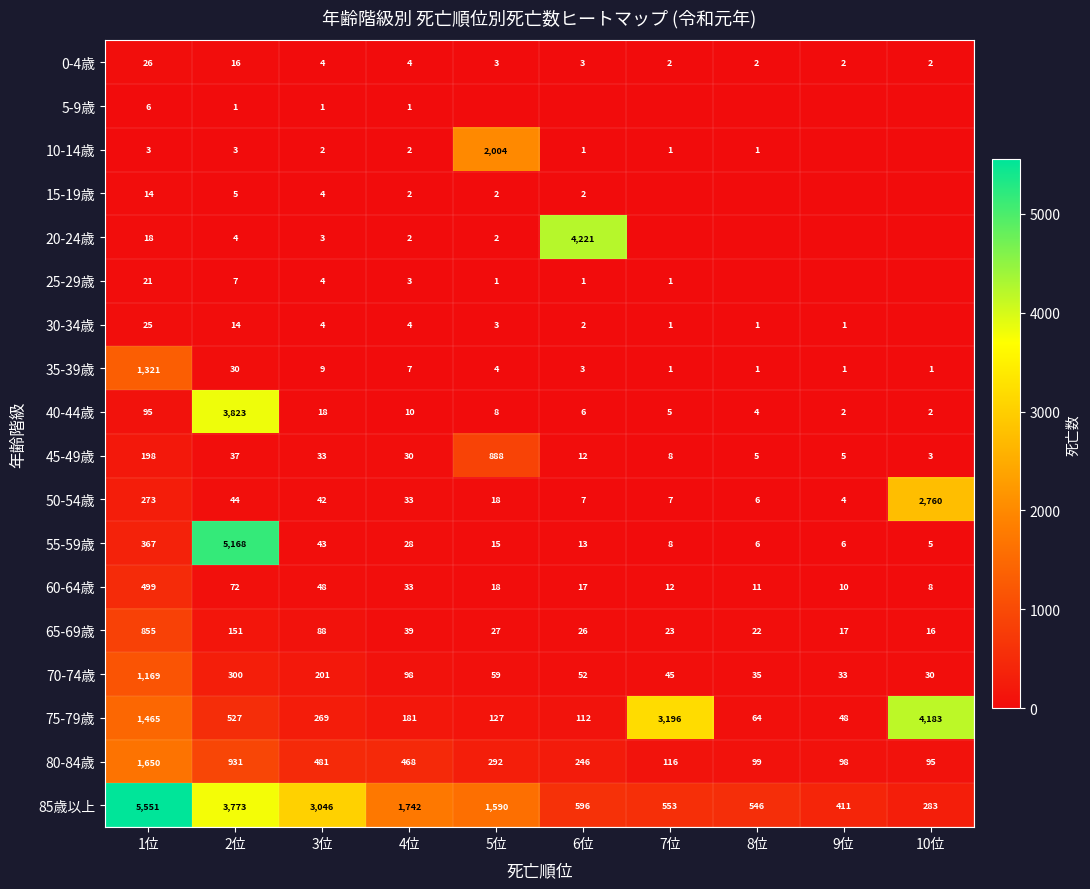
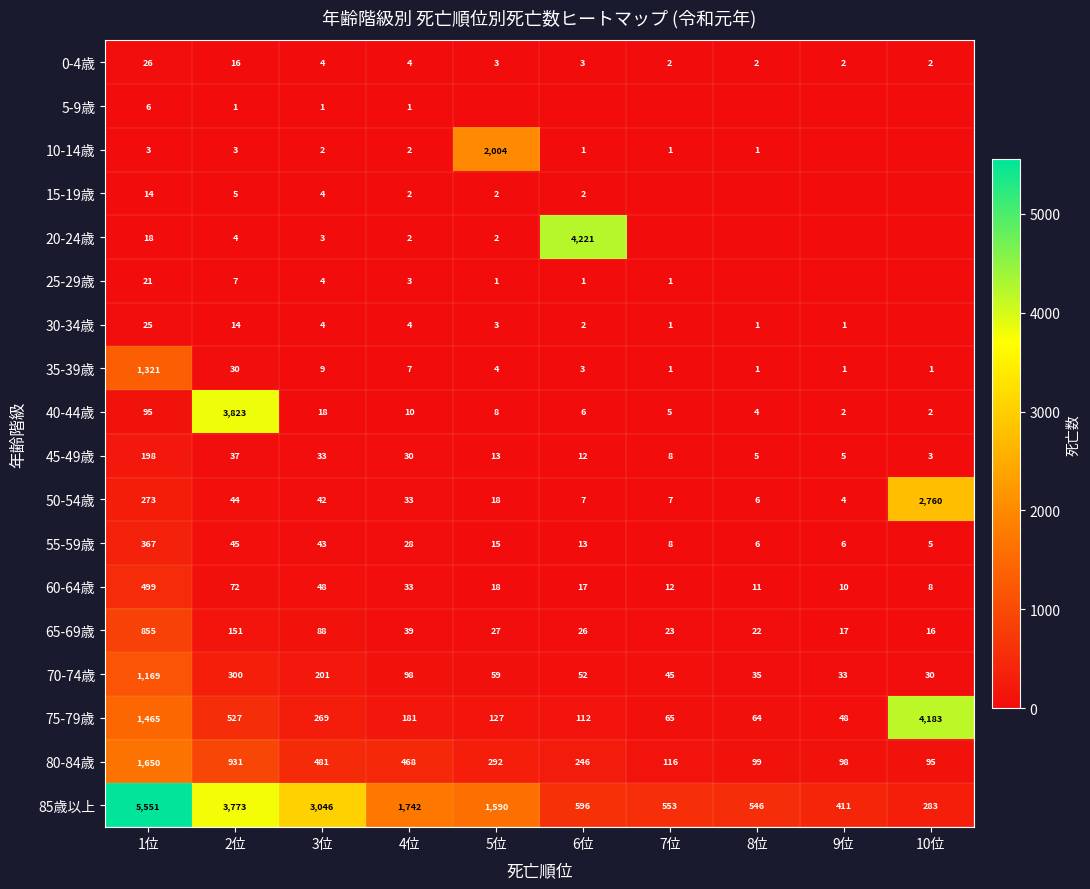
  {
    "0-4歳": {
      "1位": "26",
      "2位": "16",
      "3位": "4",
      "4位": "4",
      "5位": "3",
      "6位": "3",
      "7位": "2",
      "8位": "2",
      "9位": "2",
      "10位": "2"
    },
    "5-9歳": {
      "1位": "6",
      "2位": "1",
      "3位": "1",
      "4位": "1"
    },
    "10-14歳": {
      "1位": "3",
      "2位": "3",
      "3位": "2",
      "4位": "2",
      "5位": "2,004",
      "6位": "1",
      "7位": "1",
      "8位": "1"
    },
    "15-19歳": {
      "1位": "14",
      "2位": "5",
      "3位": "4",
      "4位": "2",
      "5位": "2",
      "6位": "2"
    },
    "20-24歳": {
      "1位": "18",
      "2位": "4",
      "3位": "3",
      "4位": "2",
      "5位": "2",
      "6位": "4,221"
    },
    "25-29歳": {
      "1位": "21",
      "2位": "7",
      "3位": "4",
      "4位": "3",
      "5位": "1",
      "6位": "1",
      "7位": "1"
    },
    "30-34歳": {
      "1位": "25",
      "2位": "14",
      "3位": "4",
      "4位": "4",
      "5位": "3",
      "6位": "2",
      "7位": "1",
      "8位": "1",
      "9位": "1"
    },
    "35-39歳": {
      "1位": "1,321",
      "2位": "30",
      "3位": "9",
      "4位": "7",
      "5位": "4",
      "6位": "3",
      "7位": "1",
      "8位": "1",
      "9位": "1",
      "10位": "1"
    },
    "40-44歳": {
      "1位": "95",
      "2位": "3,823",
      "3位": "18",
      "4位": "10",
      "5位": "8",
      "6位": "6",
      "7位": "5",
      "8位": "4",
      "9位": "2",
      "10位": "2"
    },
    "45-49歳": {
      "1位": "198",
      "2位": "37",
      "3位": "33",
      "4位": "30",
-     "5位": "888",
+     "5位": "13",
      "6位": "12",
      "7位": "8",
      "8位": "5",
      "9位": "5",
      "10位": "3"
    },
    "50-54歳": {
      "1位": "273",
      "2位": "44",
      "3位": "42",
      "4位": "33",
      "5位": "18",
      "6位": "7",
      "7位": "7",
      "8位": "6",
      "9位": "4",
      "10位": "2,760"
    },
    "55-59歳": {
      "1位": "367",
-     "2位": "5,168",
+     "2位": "45",
      "3位": "43",
      "4位": "28",
      "5位": "15",
      "6位": "13",
      "7位": "8",
      "8位": "6",
      "9位": "6",
      "10位": "5"
    },
    "60-64歳": {
      "1位": "499",
      "2位": "72",
      "3位": "48",
      "4位": "33",
      "5位": "18",
      "6位": "17",
      "7位": "12",
      "8位": "11",
      "9位": "10",
      "10位": "8"
    },
    "65-69歳": {
      "1位": "855",
      "2位": "151",
      "3位": "88",
      "4位": "39",
      "5位": "27",
      "6位": "26",
      "7位": "23",
      "8位": "22",
      "9位": "17",
      "10位": "16"
    },
    "70-74歳": {
      "1位": "1,169",
      "2位": "300",
      "3位": "201",
      "4位": "98",
      "5位": "59",
      "6位": "52",
      "7位": "45",
      "8位": "35",
      "9位": "33",
      "10位": "30"
    },
    "75-79歳": {
      "1位": "1,465",
      "2位": "527",
      "3位": "269",
      "4位": "181",
      "5位": "127",
      "6位": "112",
-     "7位": "3,196",
+     "7位": "65",
      "8位": "64",
      "9位": "48",
      "10位": "4,183"
    },
    "80-84歳": {
      "1位": "1,650",
      "2位": "931",
      "3位": "481",
      "4位": "468",
      "5位": "292",
      "6位": "246",
      "7位": "116",
      "8位": "99",
      "9位": "98",
      "10位": "95"
    },
    "85歳以上": {
      "1位": "5,551",
      "2位": "3,773",
      "3位": "3,046",
      "4位": "1,742",
      "5位": "1,590",
      "6位": "596",
      "7位": "553",
      "8位": "546",
      "9位": "411",
      "10位": "283"
    }
  }
